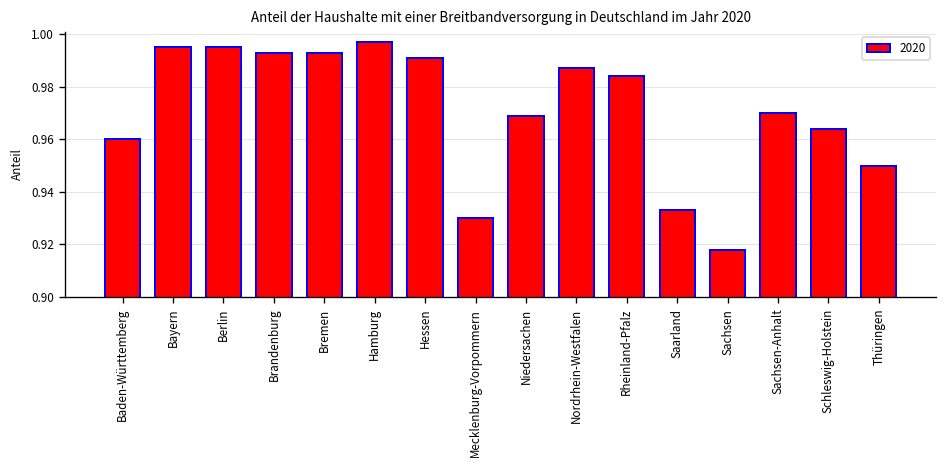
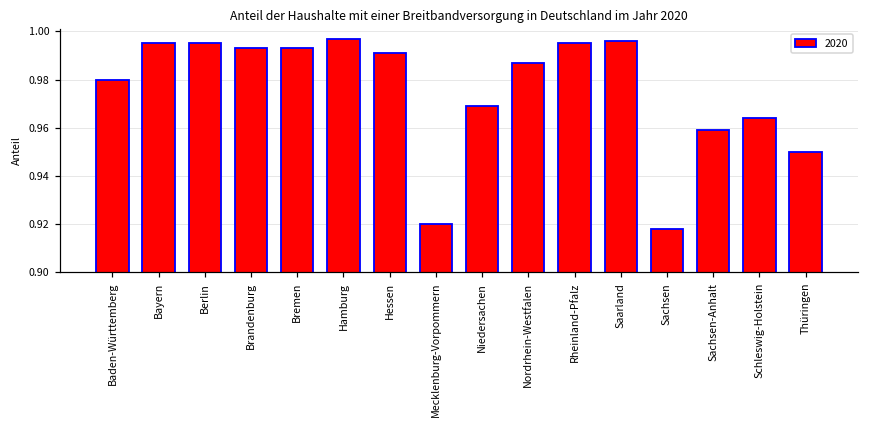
  {
-   "Baden-Württemberg": 0.96,
+   "Baden-Württemberg": 0.98,
    "Bayern": 0.995,
    "Berlin": 0.995,
    "Brandenburg": 0.993,
    "Bremen": 0.993,
    "Hamburg": 0.997,
    "Hessen": 0.991,
-   "Mecklenburg-Vorpommern": 0.93,
+   "Mecklenburg-Vorpommern": 0.92,
    "Niedersachen": 0.969,
    "Nordrhein-Westfalen": 0.987,
-   "Rheinland-Pfalz": 0.984,
-   "Saarland": 0.933,
+   "Rheinland-Pfalz": 0.995,
+   "Saarland": 0.996,
    "Sachsen": 0.918,
-   "Sachsen-Anhalt": 0.970,
+   "Sachsen-Anhalt": 0.959,
    "Schleswig-Holstein": 0.964,
    "Thüringen": 0.950
  }
